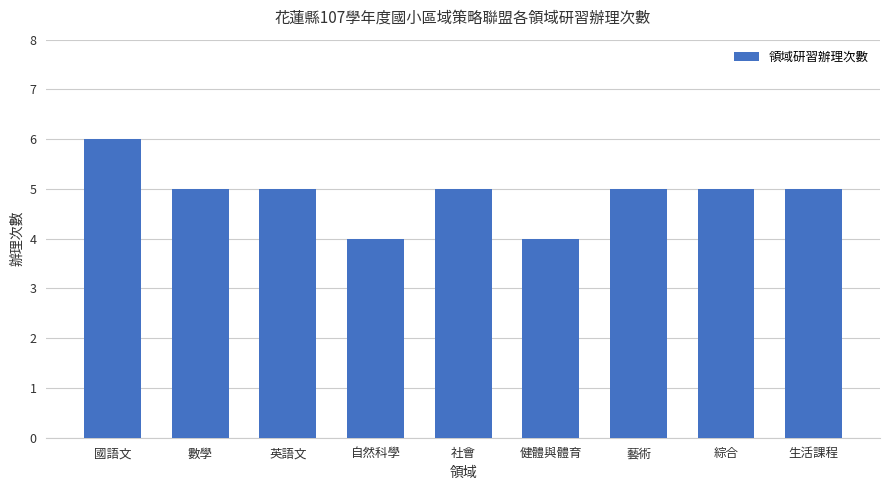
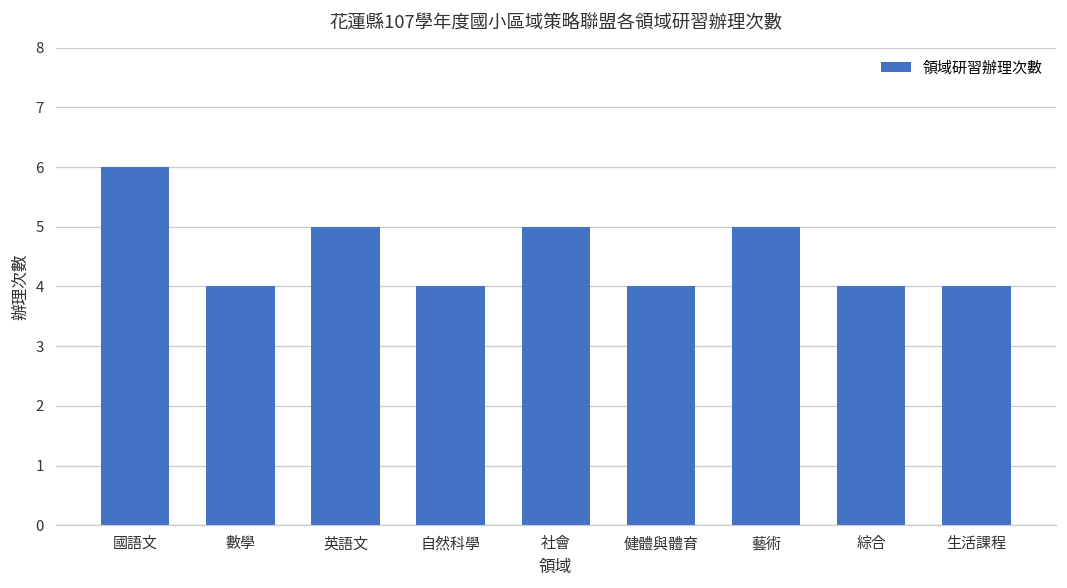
  {
    "國語文": 6,
-   "數學": 5,
+   "數學": 4,
    "英語文": 5,
    "自然科學": 4,
    "社會": 5,
    "健體與體育": 4,
    "藝術": 5,
-   "綜合": 5,
-   "生活課程": 5
+   "綜合": 4,
+   "生活課程": 4
  }
